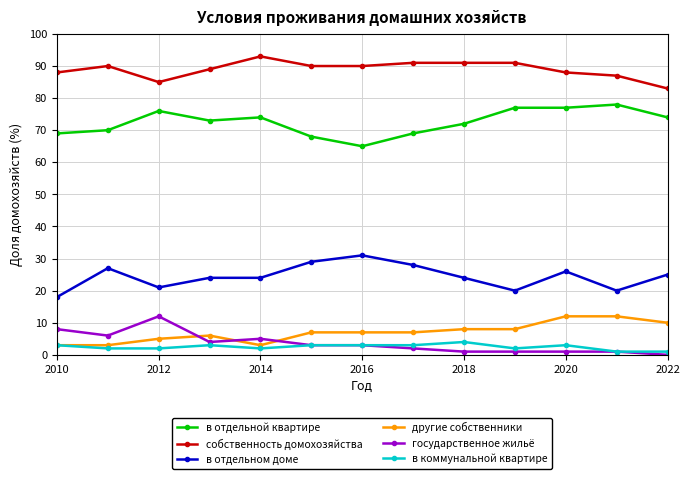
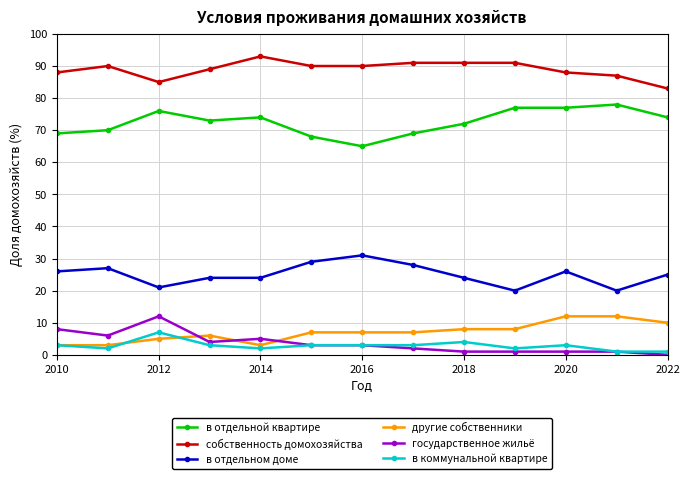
  {
    "в отдельной квартире": {
      "2010": 69,
      "2012": 76,
      "2014": 74,
      "2016": 65,
      "2018": 72,
      "2020": 77,
      "2022": 74
    },
    "собственность домохозяйства": {
      "2010": 88,
      "2012": 85,
      "2014": 93,
      "2016": 90,
      "2018": 91,
      "2020": 88,
      "2022": 83
    },
    "в отдельном доме": {
-     "2010": 18,
+     "2010": 26,
      "2012": 21,
      "2014": 24,
      "2016": 31,
      "2018": 24,
      "2020": 26,
      "2022": 25
    },
    "другие собственники": {
      "2012": 5,
      "2014": 3,
      "2016": 7,
      "2018": 8,
      "2020": 12,
      "2022": 10
    },
    "государственное жильё": {
      "2010": 8,
      "2012": 12,
      "2014": 5,
      "2018": 1,
      "2020": 1,
      "2022": 0
    },
    "в коммунальной квартире": {
-     "2012": 2,
+     "2012": 7,
      "2014": 2,
      "2018": 4,
      "2020": 3,
      "2022": 1
    }
  }
